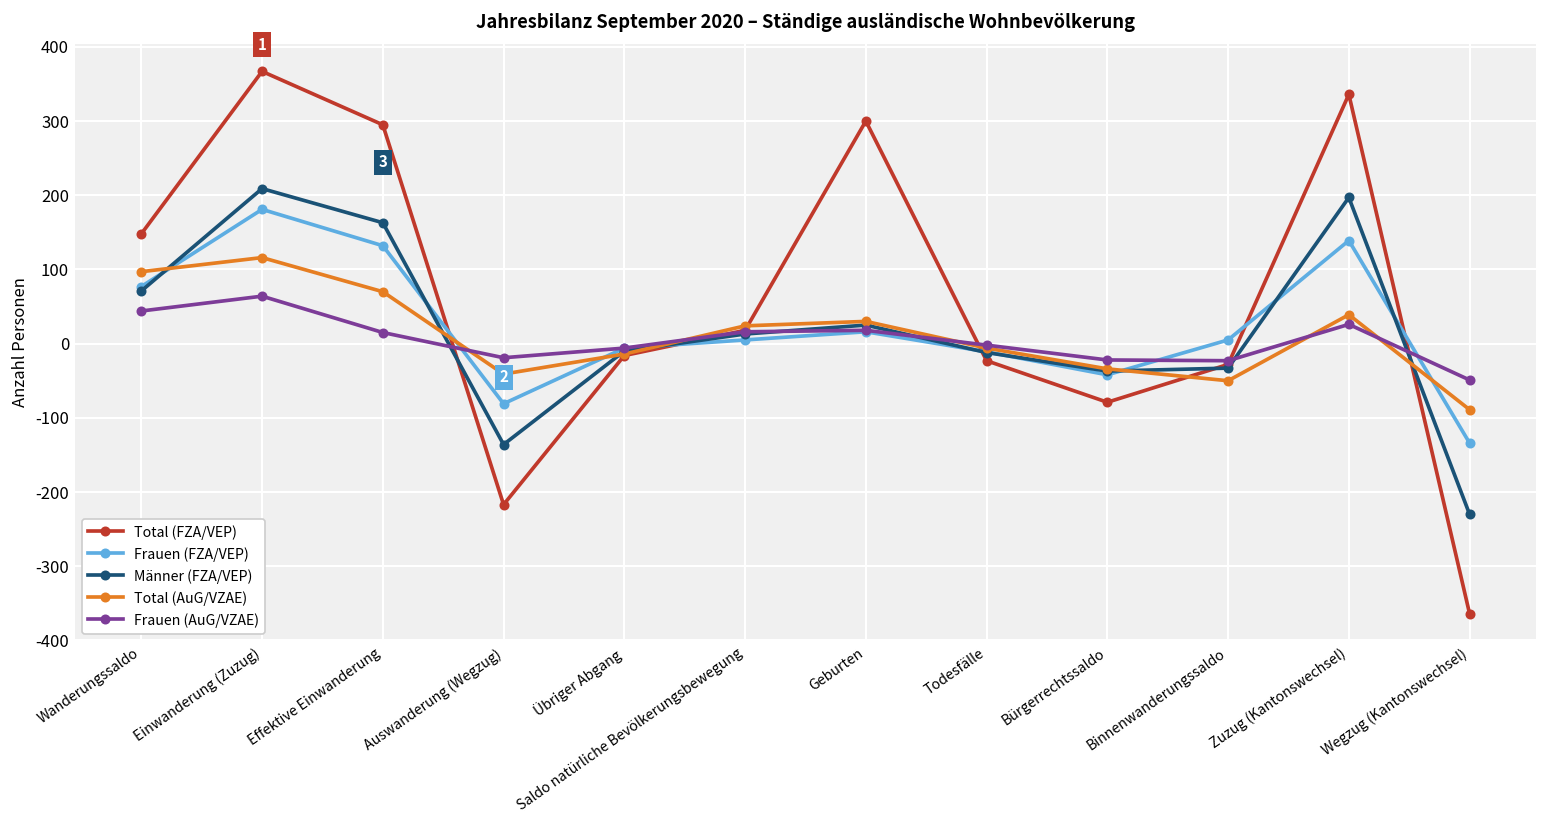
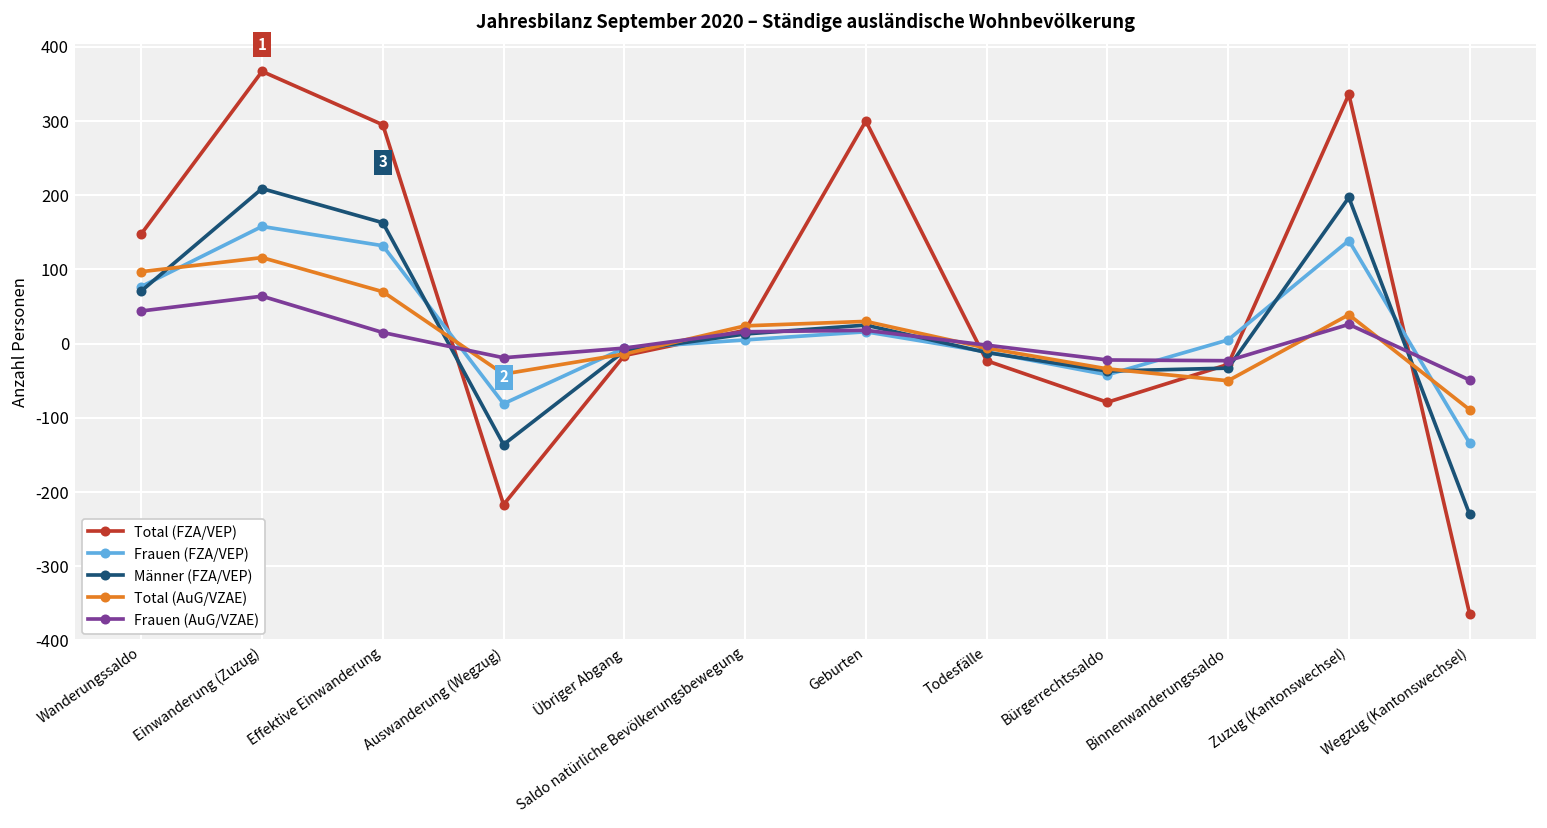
  {
    "Total (FZA/VEP)": {
      "Wanderungssaldo": 150,
      "Auswanderung (Wegzug)": -220,
      "Geburten": 300,
      "Todesfälle": -20,
      "Bürgerrechtssaldo": -80,
      "Binnenwanderungssaldo": -30,
      "Zuzug (Kantonswechsel)": 340,
      "Wegzug (Kantonswechsel)": -360
    },
    "Frauen (FZA/VEP)": {
      "Wanderungssaldo": 80,
-     "Einwanderung (Zuzug)": 180,
+     "Einwanderung (Zuzug)": 160,
      "Effektive Einwanderung": 130,
      "Auswanderung (Wegzug)": -80,
      "Saldo natürliche Bevölkerungsbewegung": 10,
      "Bürgerrechtssaldo": -40,
      "Binnenwanderungssaldo": 10,
      "Zuzug (Kantonswechsel)": 140,
      "Wegzug (Kantonswechsel)": -130
    },
    "Männer (FZA/VEP)": {
      "Wanderungssaldo": 70,
      "Einwanderung (Zuzug)": 210,
      "Effektive Einwanderung": 160,
      "Auswanderung (Wegzug)": -140,
      "Geburten": 30,
      "Binnenwanderungssaldo": -30,
      "Zuzug (Kantonswechsel)": 200,
      "Wegzug (Kantonswechsel)": -230
    },
    "Total (AuG/VZAE)": {
      "Wanderungssaldo": 100,
      "Einwanderung (Zuzug)": 120,
      "Effektive Einwanderung": 70,
      "Saldo natürliche Bevölkerungsbewegung": 20,
      "Geburten": 30,
      "Binnenwanderungssaldo": -50,
      "Zuzug (Kantonswechsel)": 40,
      "Wegzug (Kantonswechsel)": -90
    },
    "Frauen (AuG/VZAE)": {
      "Wanderungssaldo": 40,
      "Einwanderung (Zuzug)": 60,
      "Effektive Einwanderung": 20,
      "Auswanderung (Wegzug)": -20,
      "Bürgerrechtssaldo": -20,
      "Binnenwanderungssaldo": -20,
      "Zuzug (Kantonswechsel)": 30,
      "Wegzug (Kantonswechsel)": -50
    }
  }
